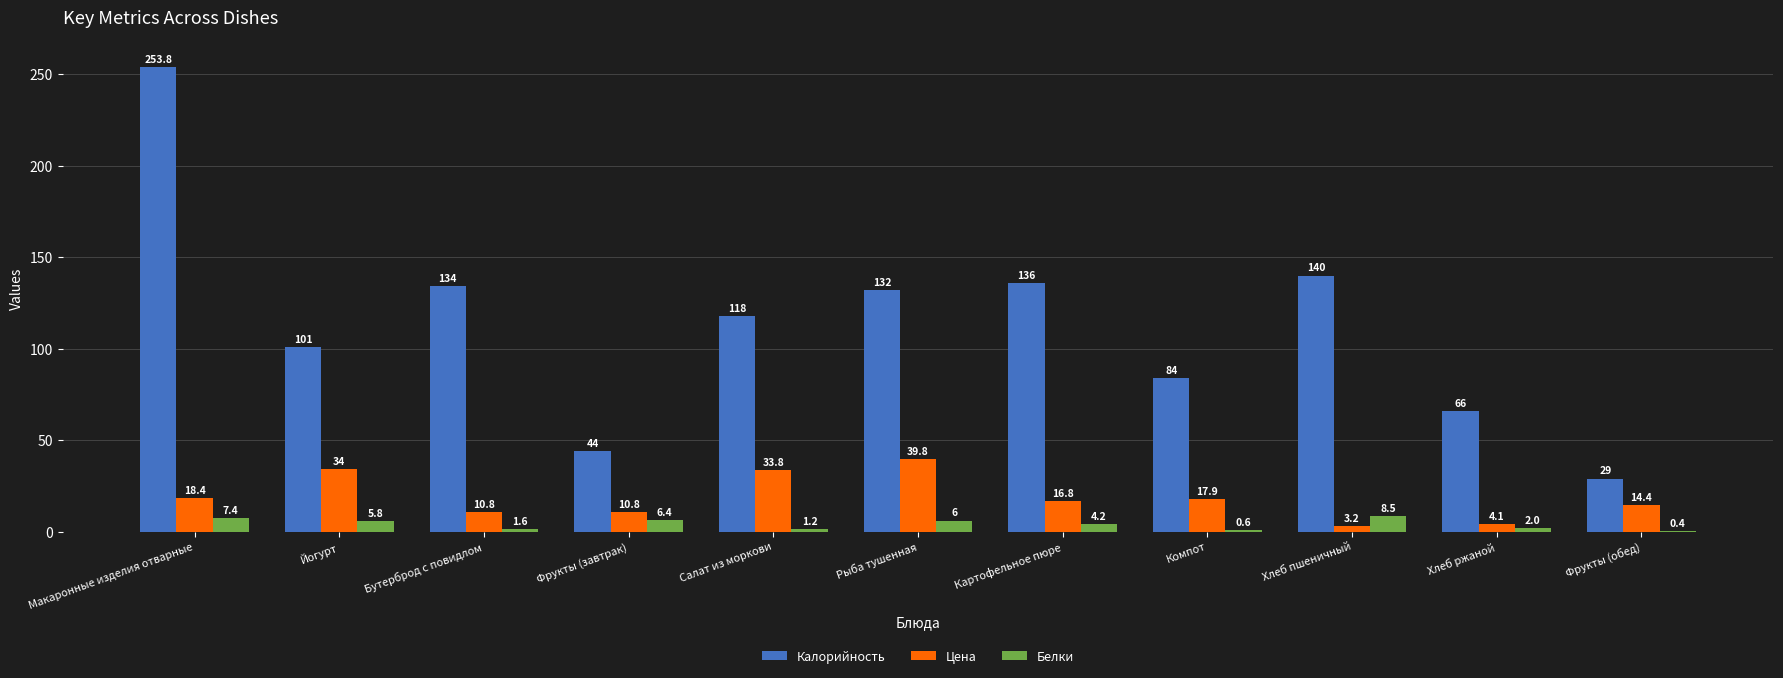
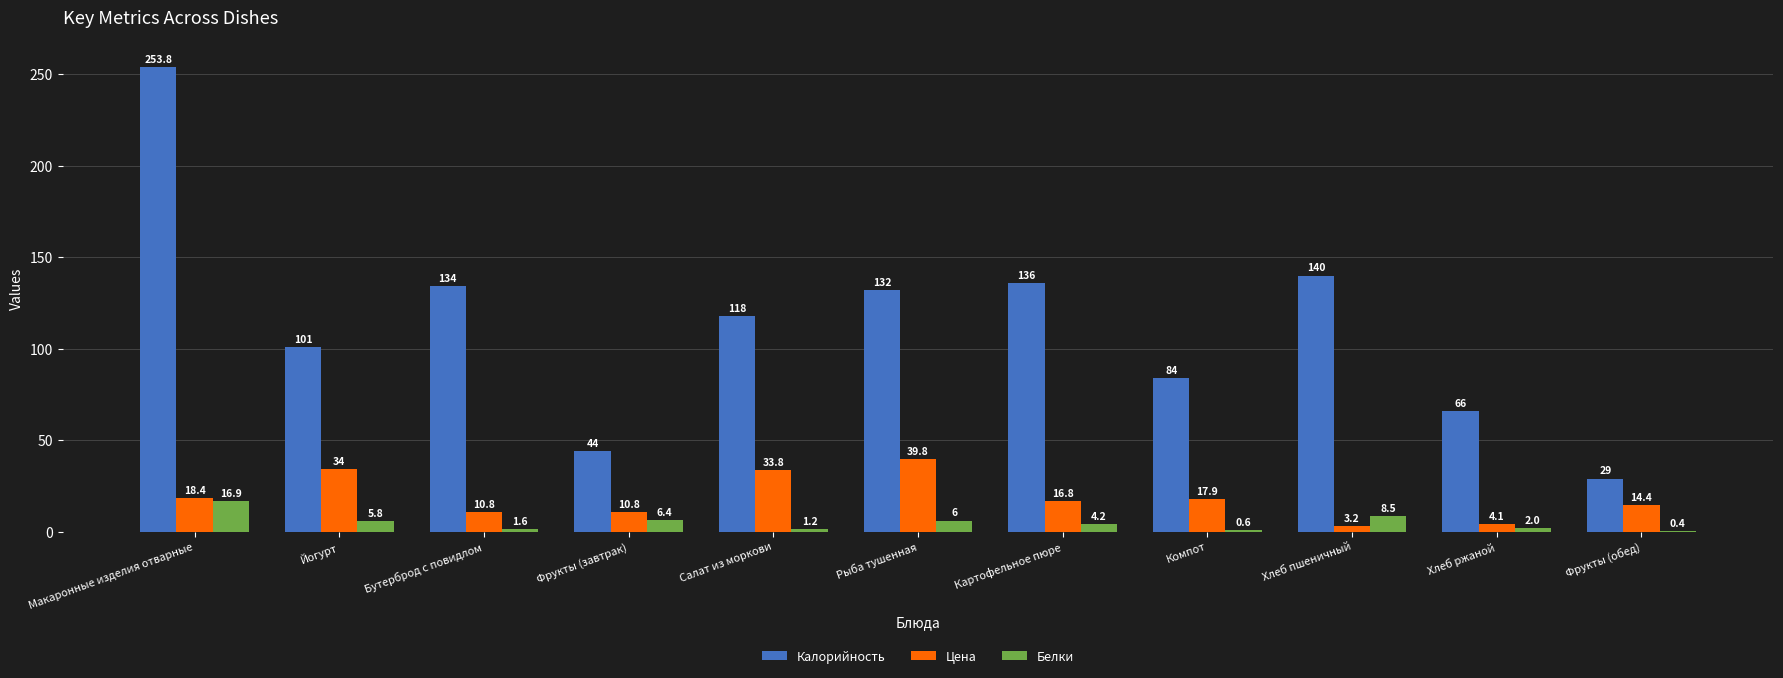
  {
    "Калорийность": {
      "Макаронные изделия отварные": 253.8,
      "Йогурт": 101,
      "Бутерброд с повидлом": 134,
      "Фрукты (завтрак)": 44,
      "Салат из моркови": 118,
      "Рыба тушенная": 132,
      "Картофельное пюре": 136,
      "Компот": 84,
      "Хлеб пшеничный": 140,
      "Хлеб ржаной": 66,
      "Фрукты (обед)": 29
    },
    "Цена": {
      "Макаронные изделия отварные": 18.4,
      "Йогурт": 34,
      "Бутерброд с повидлом": 10.8,
      "Фрукты (завтрак)": 10.8,
      "Салат из моркови": 33.8,
      "Рыба тушенная": 39.8,
      "Картофельное пюре": 16.8,
      "Компот": 17.9,
      "Хлеб пшеничный": 3.2,
      "Хлеб ржаной": 4.1,
      "Фрукты (обед)": 14.4
    },
    "Белки": {
-     "Макаронные изделия отварные": 7.4,
+     "Макаронные изделия отварные": 16.9,
      "Йогурт": 5.8,
      "Бутерброд с повидлом": 1.6,
      "Фрукты (завтрак)": 6.4,
      "Салат из моркови": 1.2,
      "Рыба тушенная": 6,
      "Картофельное пюре": 4.2,
      "Компот": 0.6,
      "Хлеб пшеничный": 8.5,
      "Хлеб ржаной": 2.0,
      "Фрукты (обед)": 0.4
    }
  }
